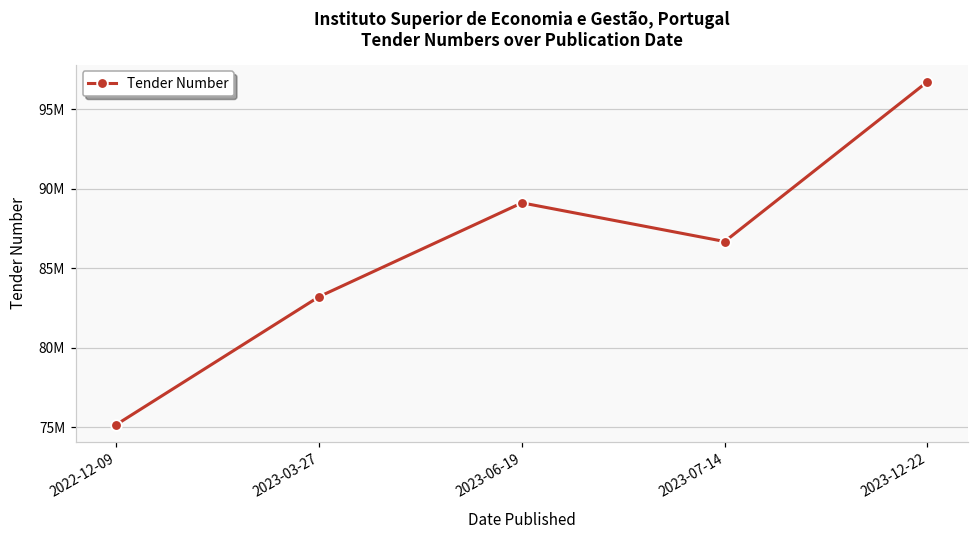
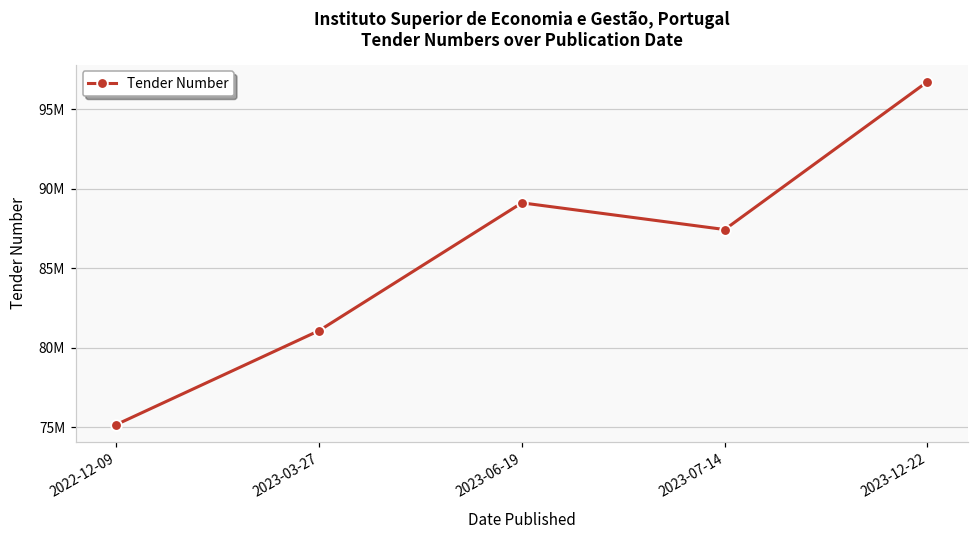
  {
    "2022-12-09": 75200000,
-   "2023-03-27": 83200000,
+   "2023-03-27": 81100000,
    "2023-06-19": 89100000,
-   "2023-07-14": 86700000,
+   "2023-07-14": 87400000,
    "2023-12-22": 96700000
  }
